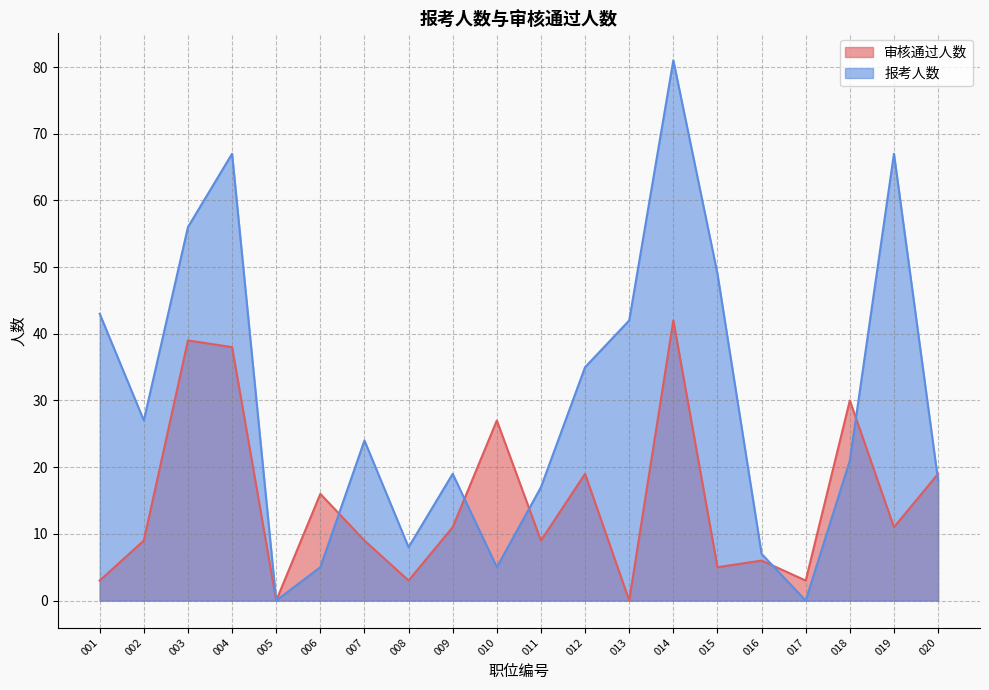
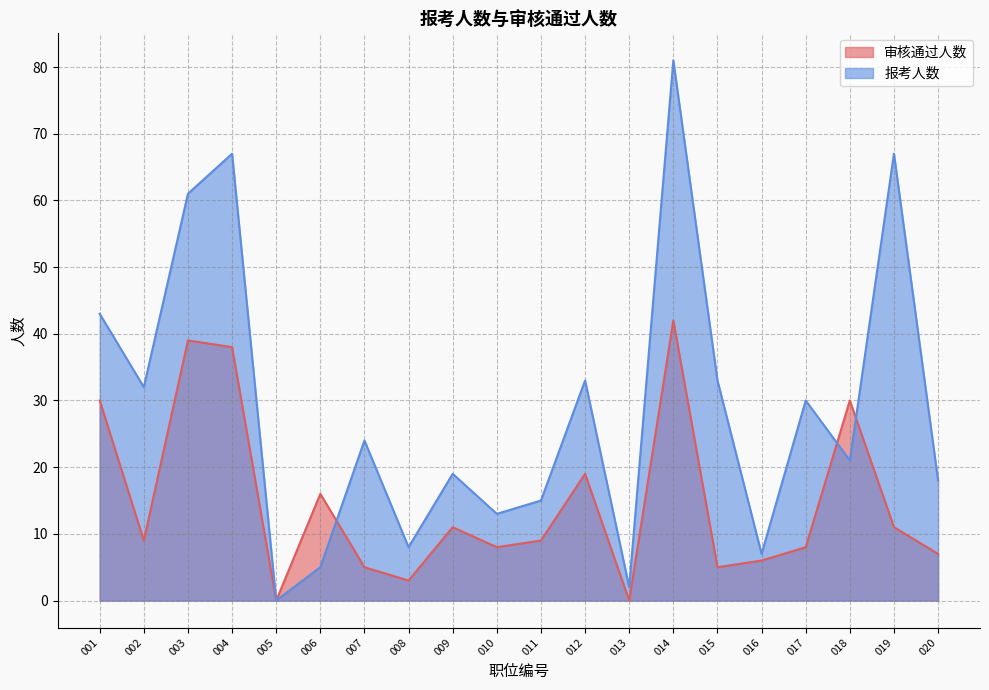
  {
    "审核通过人数": {
-     "001": 3,
+     "001": 30,
      "002": 9,
      "003": 39,
      "004": 38,
      "006": 16,
-     "007": 9,
+     "007": 5,
      "008": 3,
      "009": 11,
-     "010": 27,
+     "010": 8,
      "011": 9,
      "012": 19,
      "013": 0,
      "014": 42,
      "015": 5,
      "016": 6,
-     "017": 3,
+     "017": 8,
      "018": 30,
      "019": 11,
-     "020": 19
+     "020": 7
    },
    "报考人数": {
      "001": 43,
-     "002": 27,
-     "003": 56,
+     "002": 32,
+     "003": 61,
      "004": 67,
      "006": 5,
      "007": 24,
      "008": 8,
      "009": 19,
-     "010": 5,
-     "011": 17,
-     "012": 35,
-     "013": 42,
+     "010": 13,
+     "011": 15,
+     "012": 33,
+     "013": 2,
      "014": 81,
-     "015": 49,
+     "015": 33,
      "016": 7,
-     "017": 0,
+     "017": 30,
      "018": 21,
      "019": 67,
      "020": 18
    }
  }
